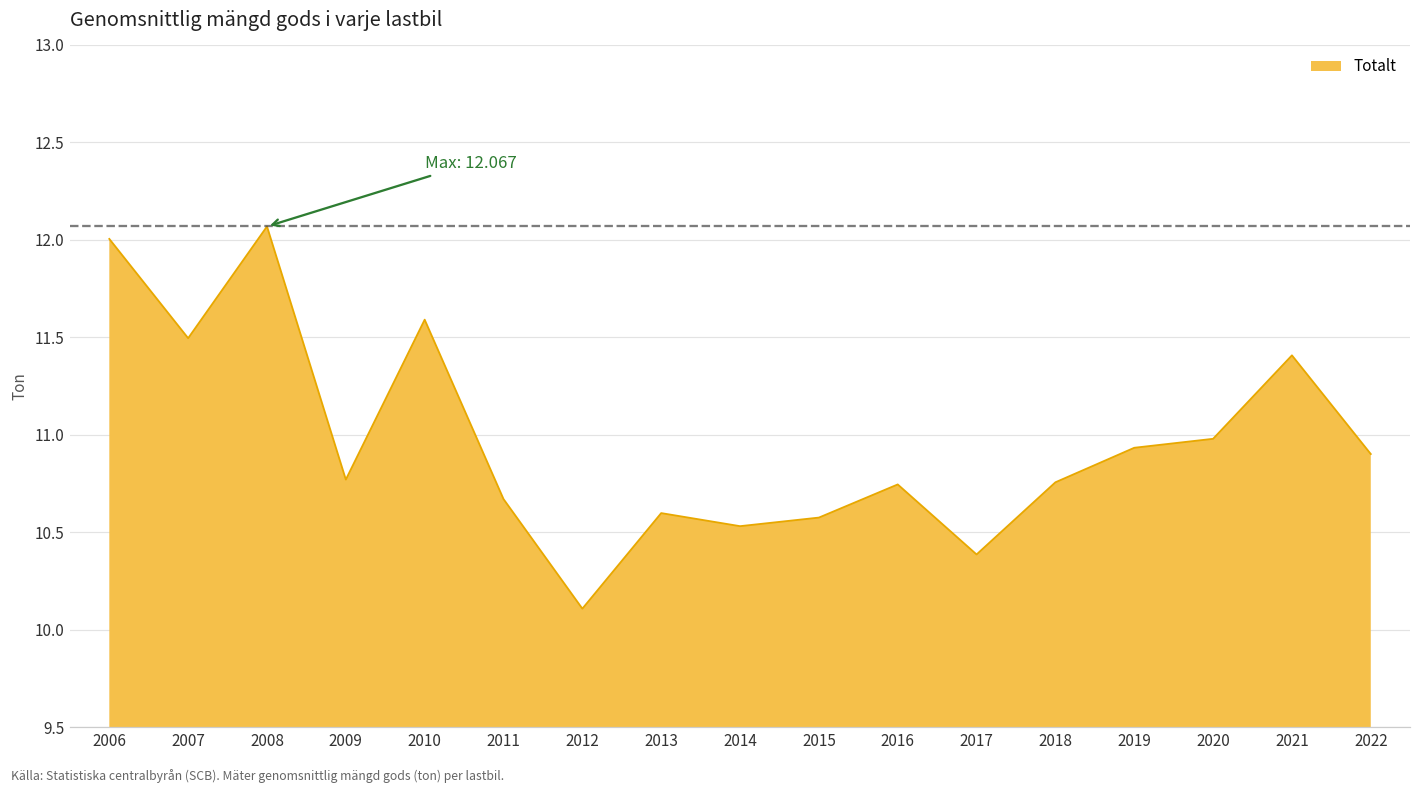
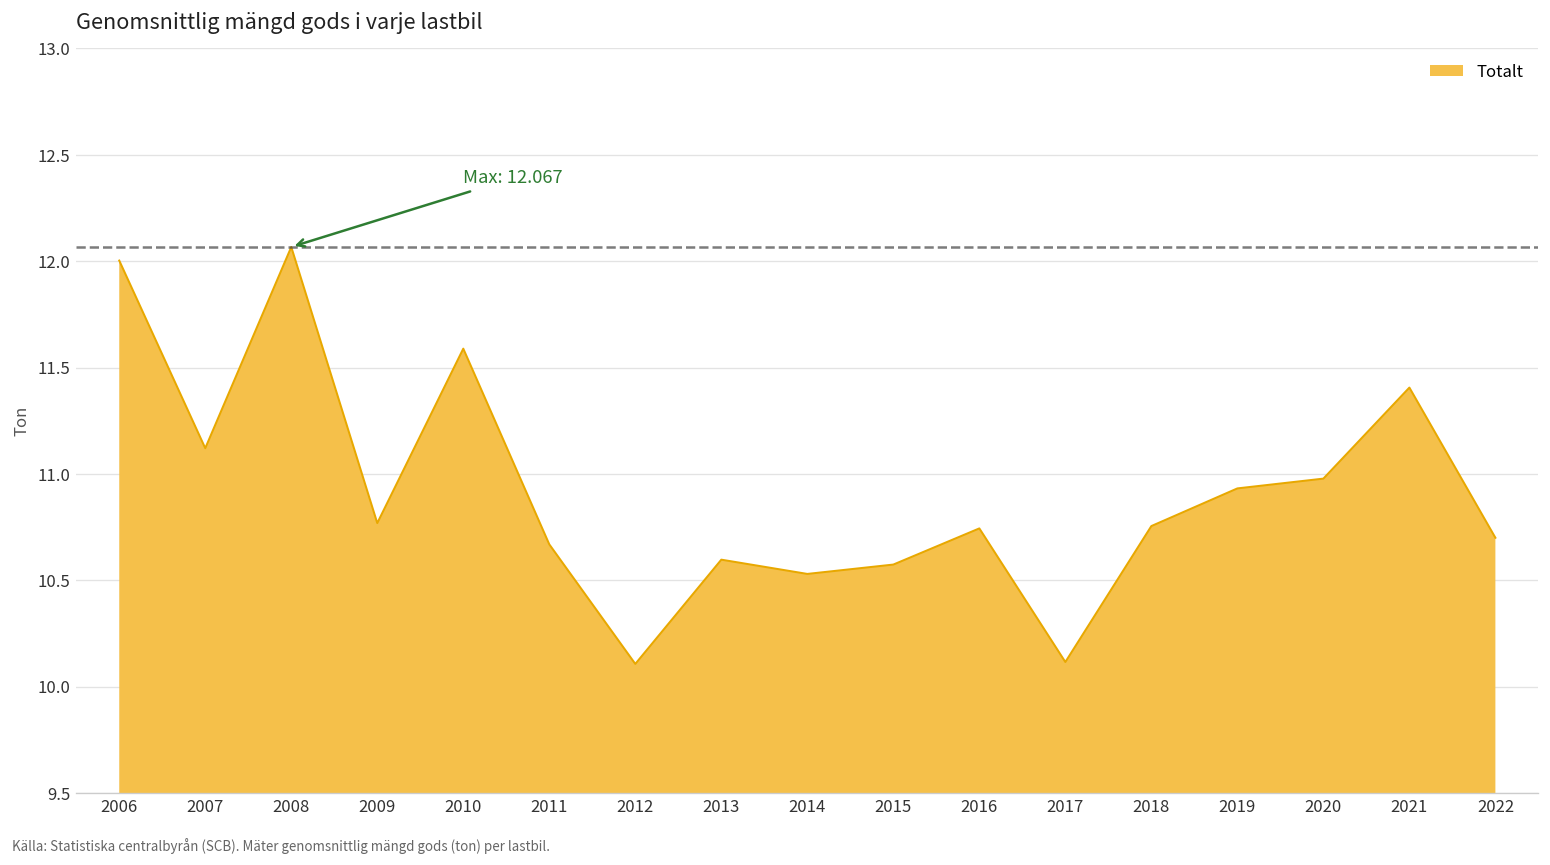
  {
    "2006": 12.00,
-   "2007": 11.49,
+   "2007": 11.12,
    "2009": 10.77,
    "2010": 11.59,
    "2011": 10.67,
    "2012": 10.11,
    "2013": 10.60,
    "2014": 10.53,
    "2015": 10.57,
    "2016": 10.74,
-   "2017": 10.39,
+   "2017": 10.12,
    "2018": 10.76,
    "2019": 10.93,
    "2020": 10.98,
    "2021": 11.41,
-   "2022": 10.9
+   "2022": 10.7
  }
